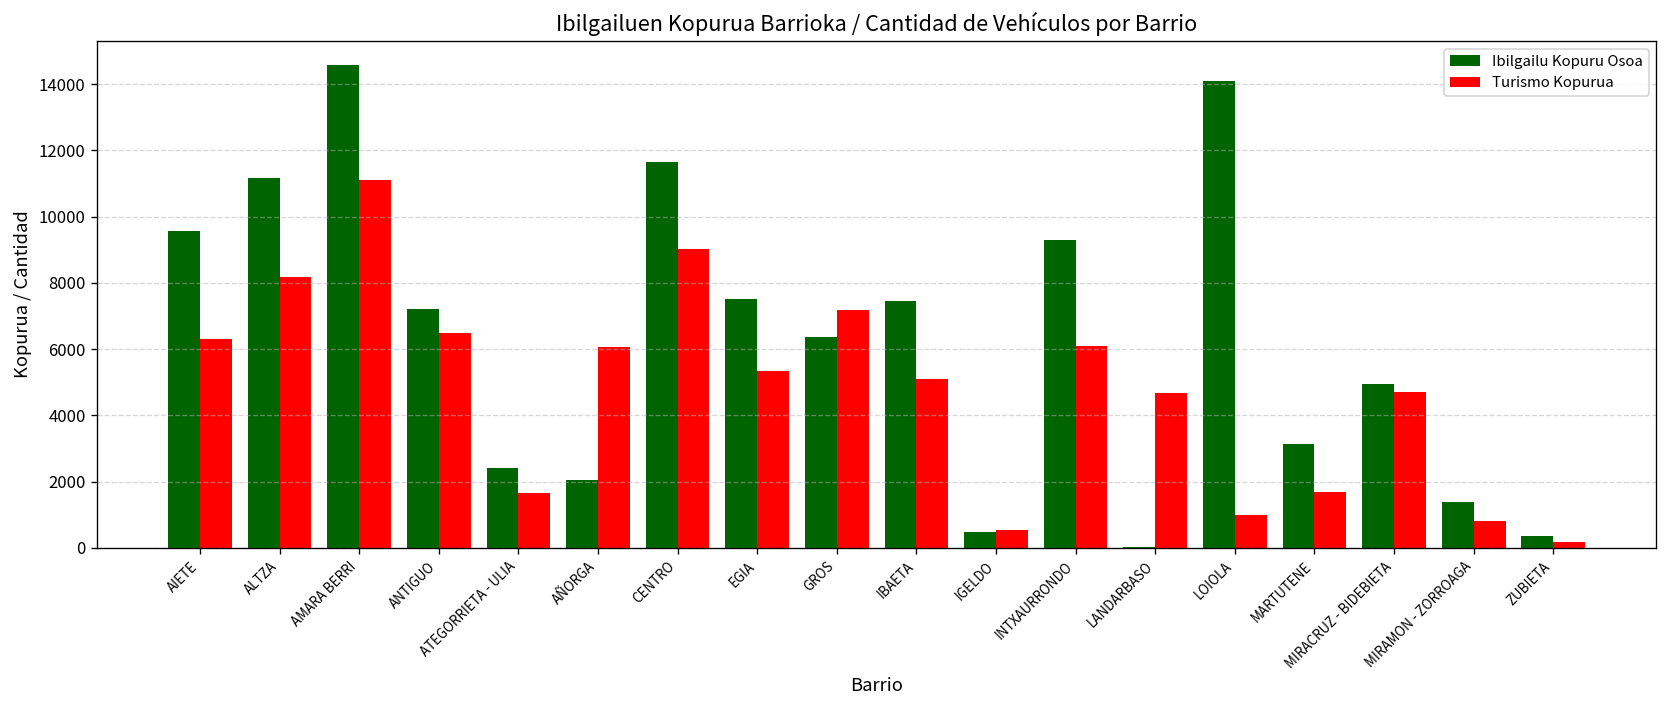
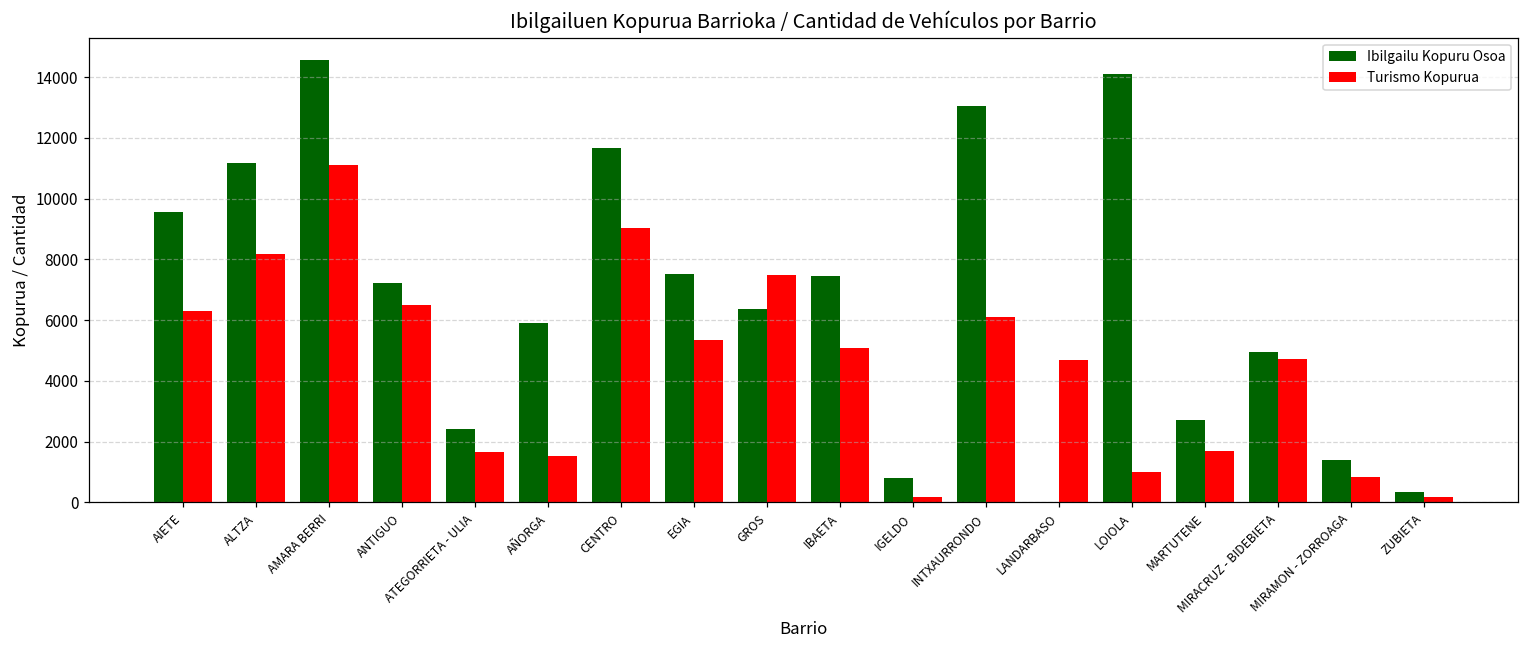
  {
    "Ibilgailu Kopuru Osoa": {
      "AIETE": 9600,
      "ALTZA": 11200,
      "AMARA BERRI": 14600,
      "ANTIGUO": 7200,
      "ATEGORRIETA - ULIA": 2400,
-     "AÑORGA": 2100,
+     "AÑORGA": 5900,
      "CENTRO": 11700,
      "EGIA": 7500,
      "GROS": 6400,
      "IBAETA": 7400,
-     "IGELDO": 500,
-     "INTXAURRONDO": 9300,
+     "IGELDO": 800,
+     "INTXAURRONDO": 13100,
      "LOIOLA": 14100,
-     "MARTUTENE": 3100,
+     "MARTUTENE": 2700,
      "MIRACRUZ - BIDEBIETA": 4900,
      "MIRAMON - ZORROAGA": 1400,
      "ZUBIETA": 400
    },
    "Turismo Kopurua": {
      "AIETE": 6300,
      "ALTZA": 8200,
      "AMARA BERRI": 11100,
      "ANTIGUO": 6500,
      "ATEGORRIETA - ULIA": 1700,
-     "AÑORGA": 6100,
+     "AÑORGA": 1500,
      "CENTRO": 9000,
      "EGIA": 5300,
-     "GROS": 7200,
+     "GROS": 7500,
      "IBAETA": 5100,
-     "IGELDO": 500,
+     "IGELDO": 200,
      "INTXAURRONDO": 6100,
      "LANDARBASO": 4700,
      "LOIOLA": 1000,
      "MARTUTENE": 1700,
      "MIRACRUZ - BIDEBIETA": 4700,
      "MIRAMON - ZORROAGA": 800,
      "ZUBIETA": 200
    }
  }
